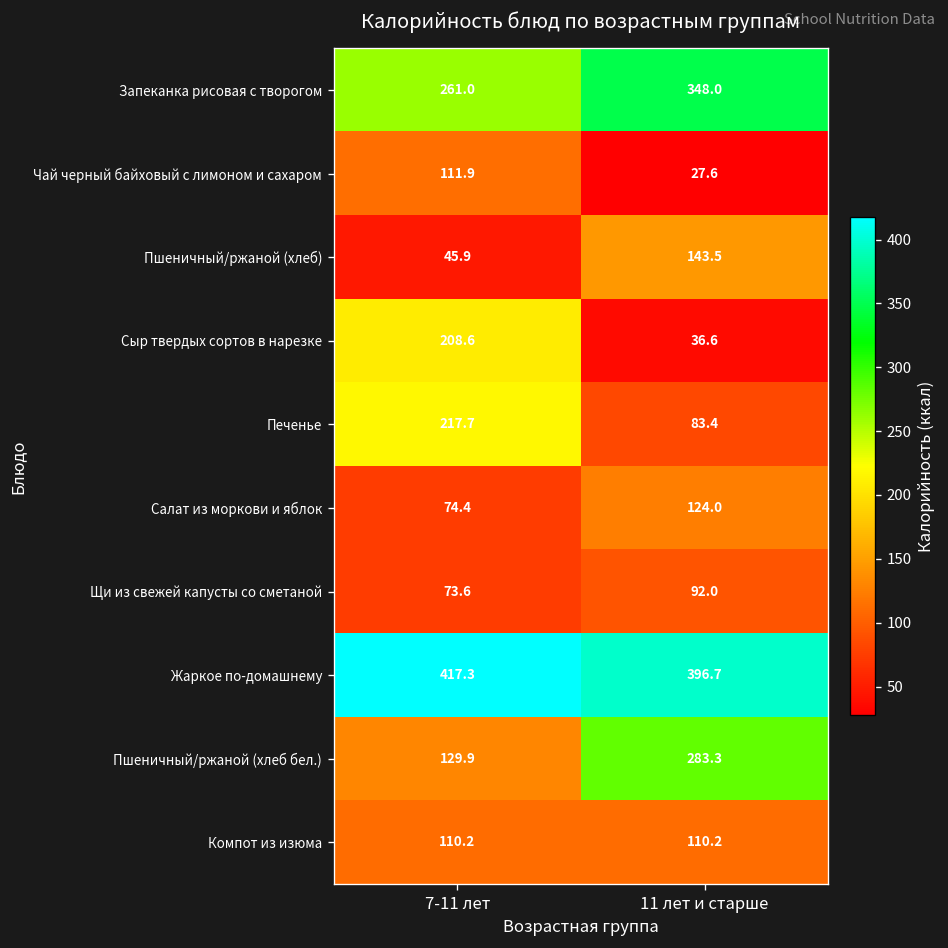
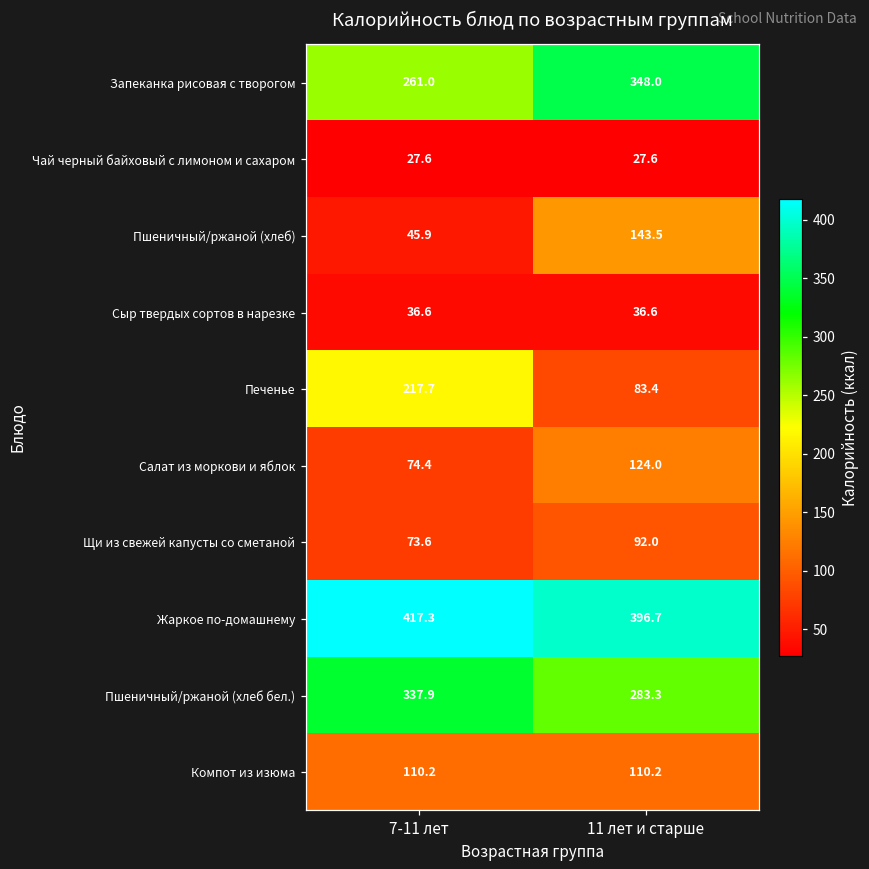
  {
    "Запеканка рисовая с творогом": {
      "7-11 лет": 261.0,
      "11 лет и старше": 348.0
    },
    "Чай черный байховый с лимоном и сахаром": {
-     "7-11 лет": 111.9,
+     "7-11 лет": 27.6,
      "11 лет и старше": 27.6
    },
    "Пшеничный/ржаной (хлеб)": {
      "7-11 лет": 45.9,
      "11 лет и старше": 143.5
    },
    "Сыр твердых сортов в нарезке": {
-     "7-11 лет": 208.6,
+     "7-11 лет": 36.6,
      "11 лет и старше": 36.6
    },
    "Печенье": {
      "7-11 лет": 217.7,
      "11 лет и старше": 83.4
    },
    "Салат из моркови и яблок": {
      "7-11 лет": 74.4,
      "11 лет и старше": 124.0
    },
    "Щи из свежей капусты со сметаной": {
      "7-11 лет": 73.6,
      "11 лет и старше": 92.0
    },
    "Жаркое по-домашнему": {
      "7-11 лет": 417.3,
      "11 лет и старше": 396.7
    },
    "Пшеничный/ржаной (хлеб бел.)": {
-     "7-11 лет": 129.9,
+     "7-11 лет": 337.9,
      "11 лет и старше": 283.3
    },
    "Компот из изюма": {
      "7-11 лет": 110.2,
      "11 лет и старше": 110.2
    }
  }
